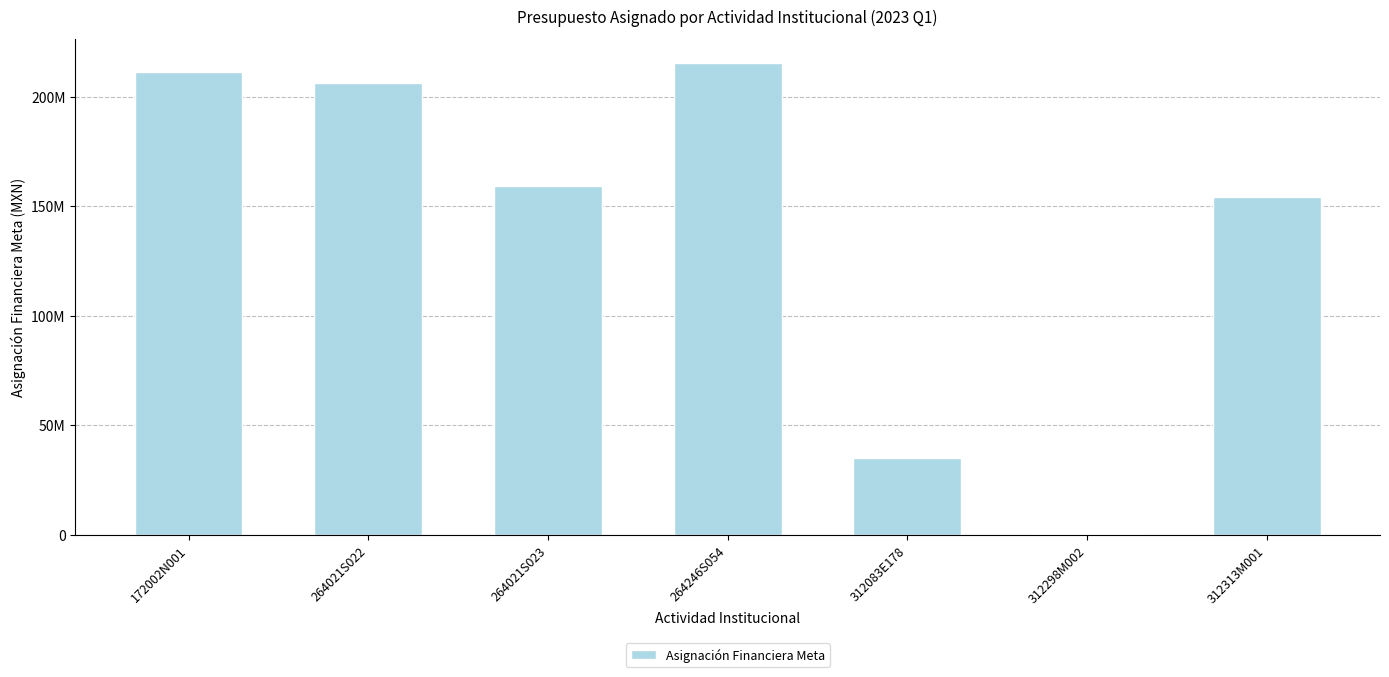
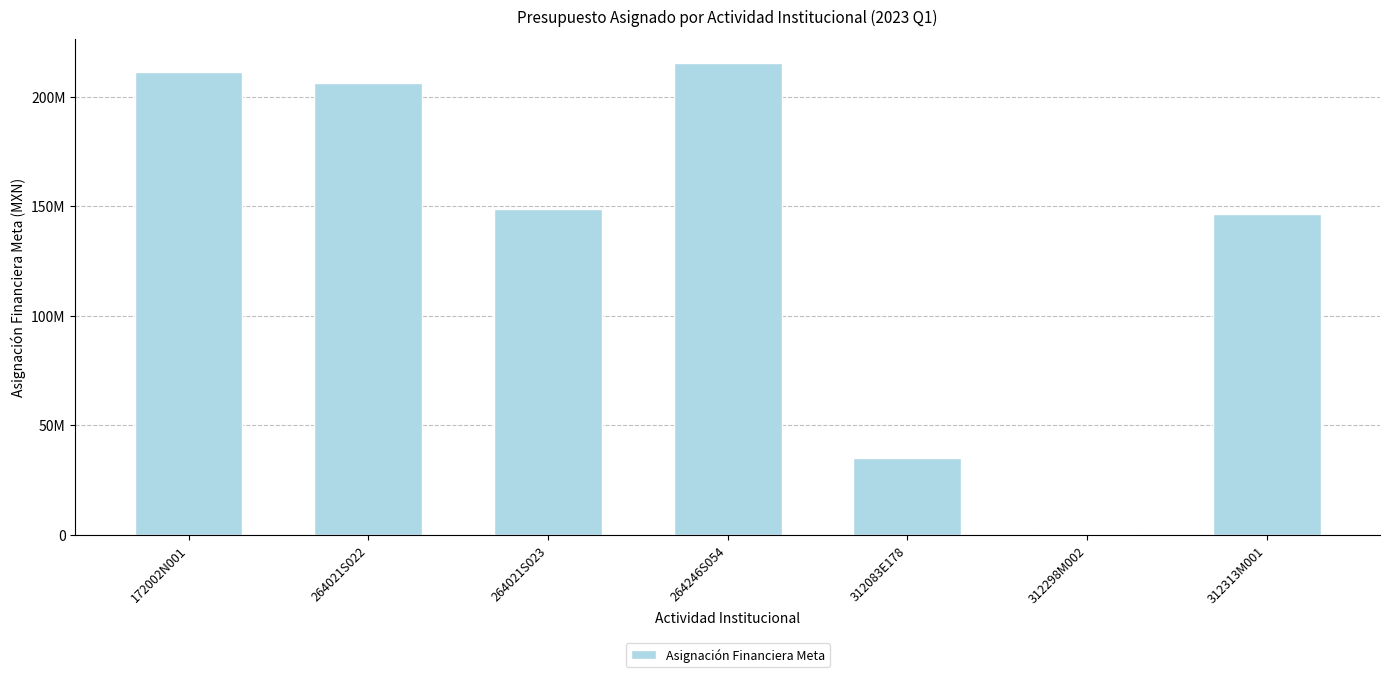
  {
    "172002N001": 211000000,
    "264021S022": 206000000,
-   "264021S023": 159000000,
+   "264021S023": 149000000,
    "264246S054": 216000000,
    "312083E178": 35000000,
-   "312313M001": 154000000
+   "312313M001": 147000000
  }
